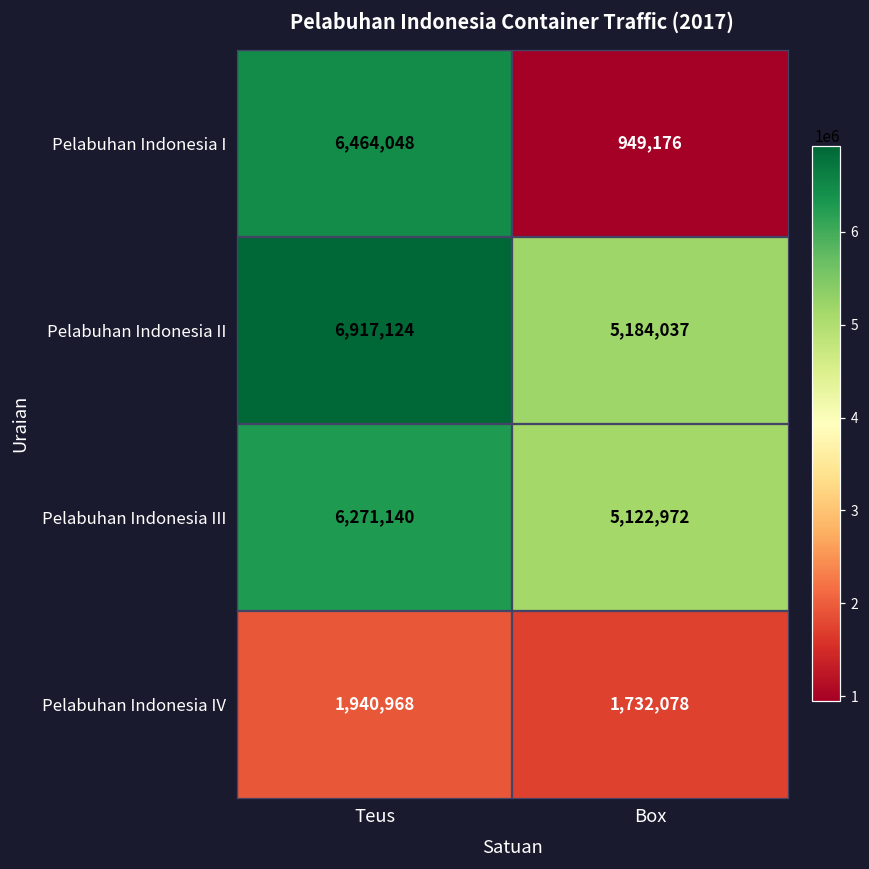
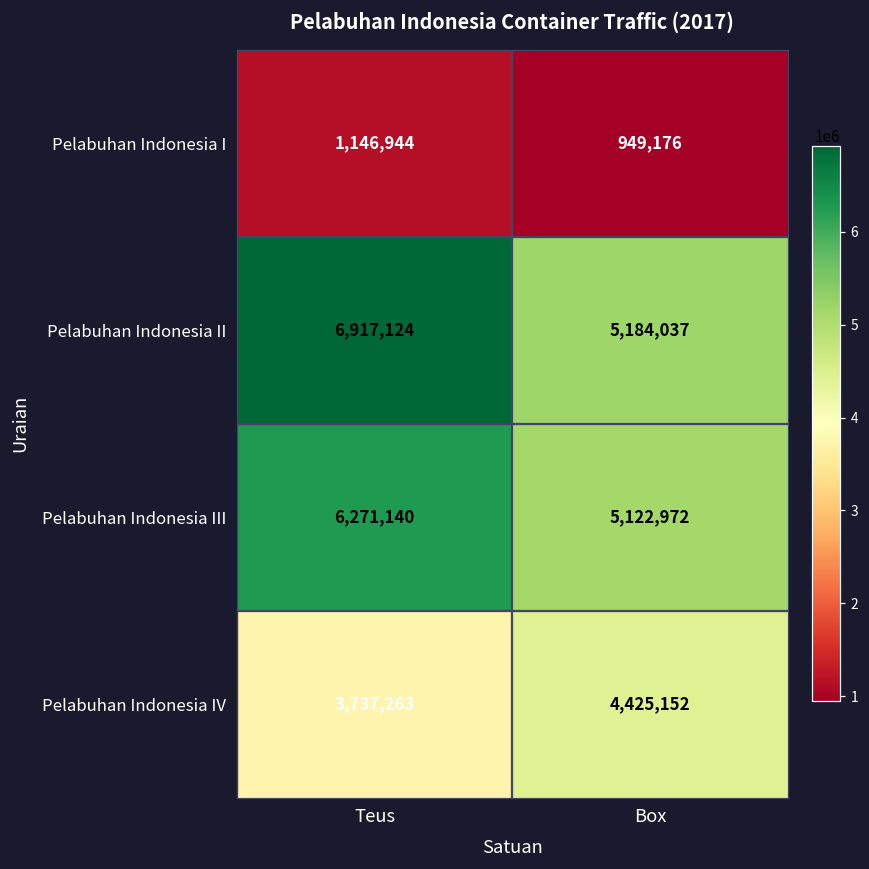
  {
    "Pelabuhan Indonesia I": {
-     "Teus": "6,464,048",
+     "Teus": "1,146,944",
      "Box": "949,176"
    },
    "Pelabuhan Indonesia II": {
      "Teus": "6,917,124",
      "Box": "5,184,037"
    },
    "Pelabuhan Indonesia III": {
      "Teus": "6,271,140",
      "Box": "5,122,972"
    },
    "Pelabuhan Indonesia IV": {
-     "Teus": "1,940,968",
-     "Box": "1,732,078"
+     "Teus": "3,737,263",
+     "Box": "4,425,152"
    }
  }
